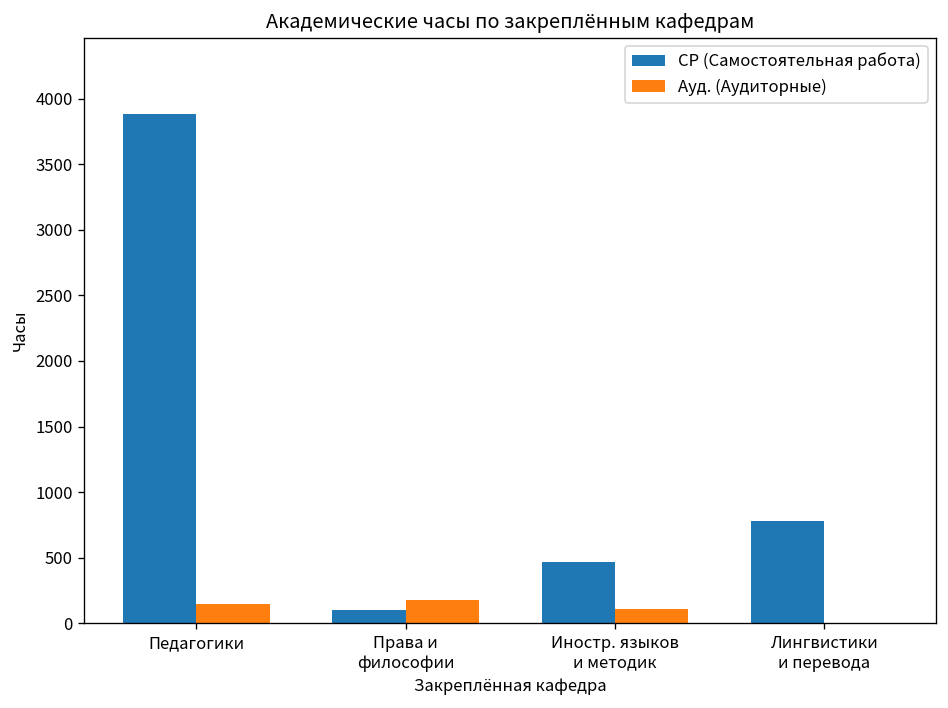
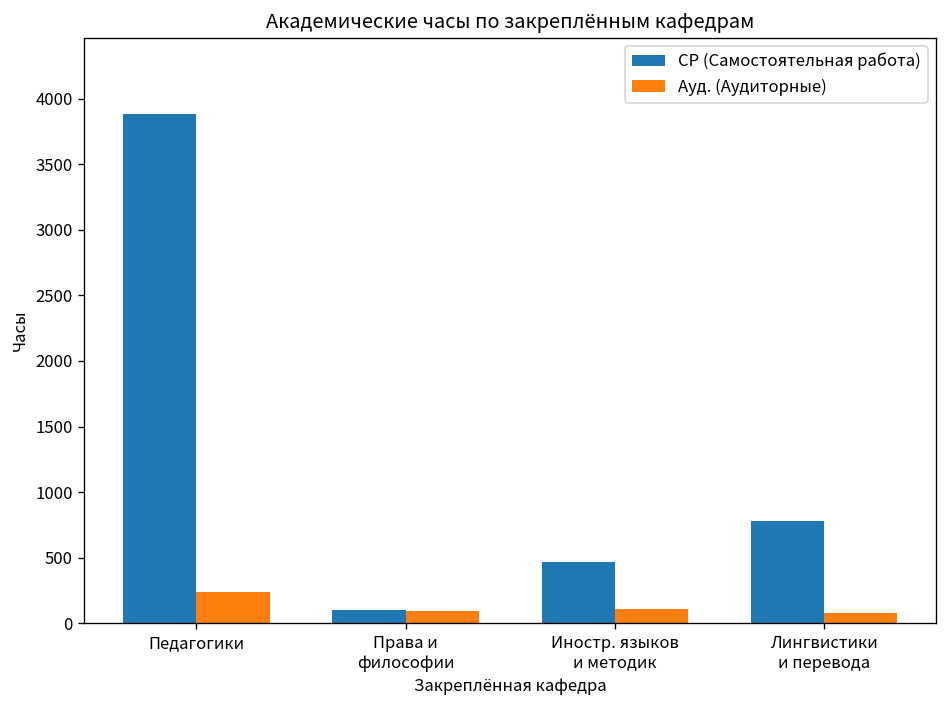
  {
    "СР (Самостоятельная работа)": {
      "Педагогики": 3880,
      "Права и философии": 100,
      "Иностр. языков и методик": 470,
      "Лингвистики и перевода": 780
    },
    "Ауд. (Аудиторные)": {
-     "Педагогики": 150,
-     "Права и философии": 180,
+     "Педагогики": 240,
+     "Права и философии": 100,
      "Иностр. языков и методик": 110,
-     "Лингвистики и перевода": 0
+     "Лингвистики и перевода": 80
    }
  }
